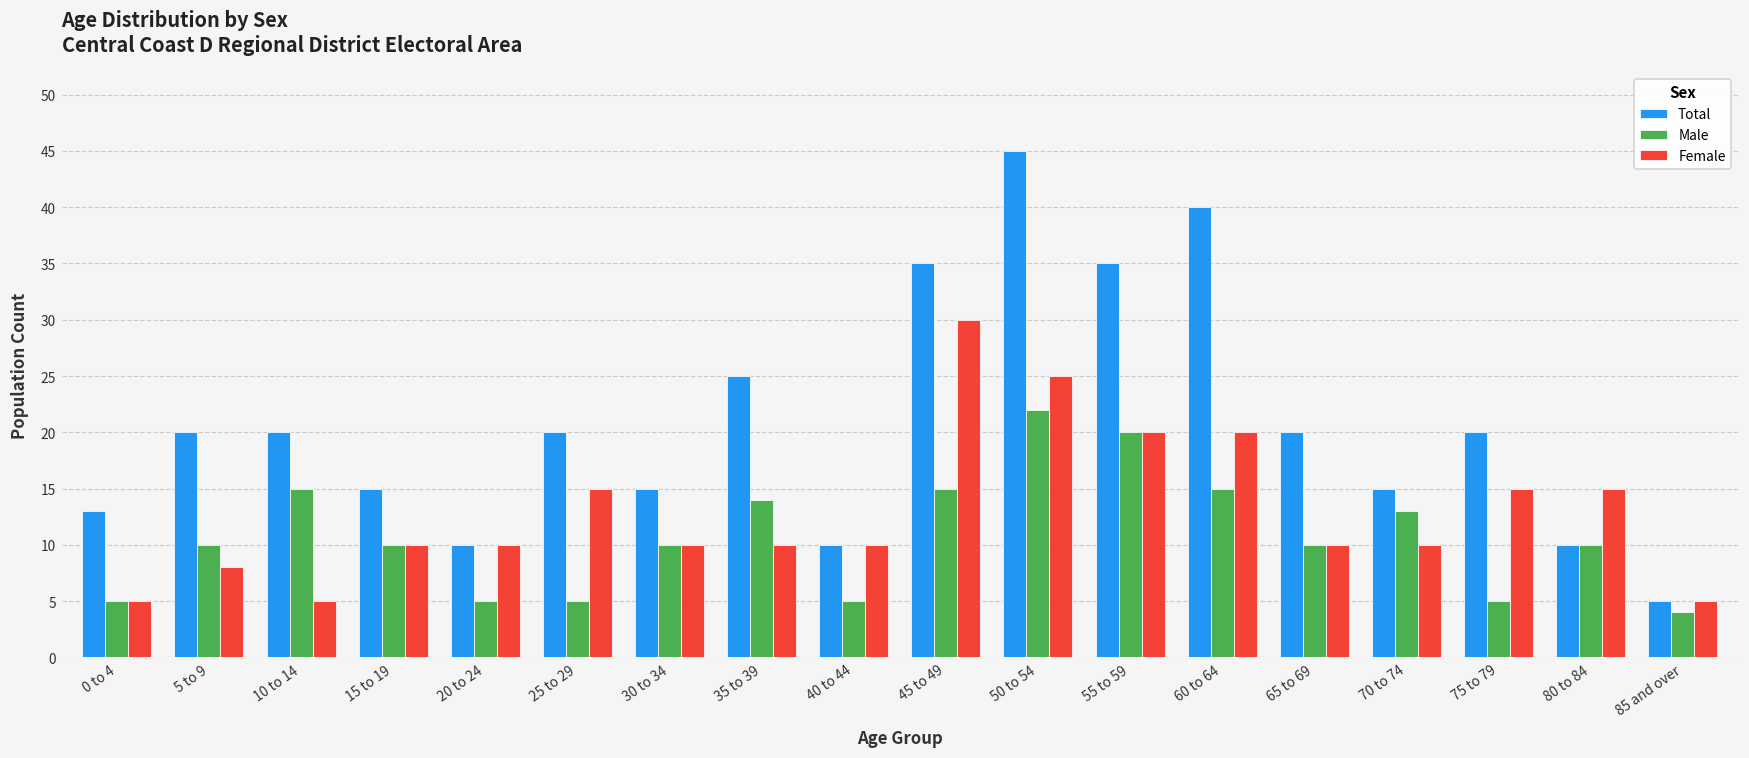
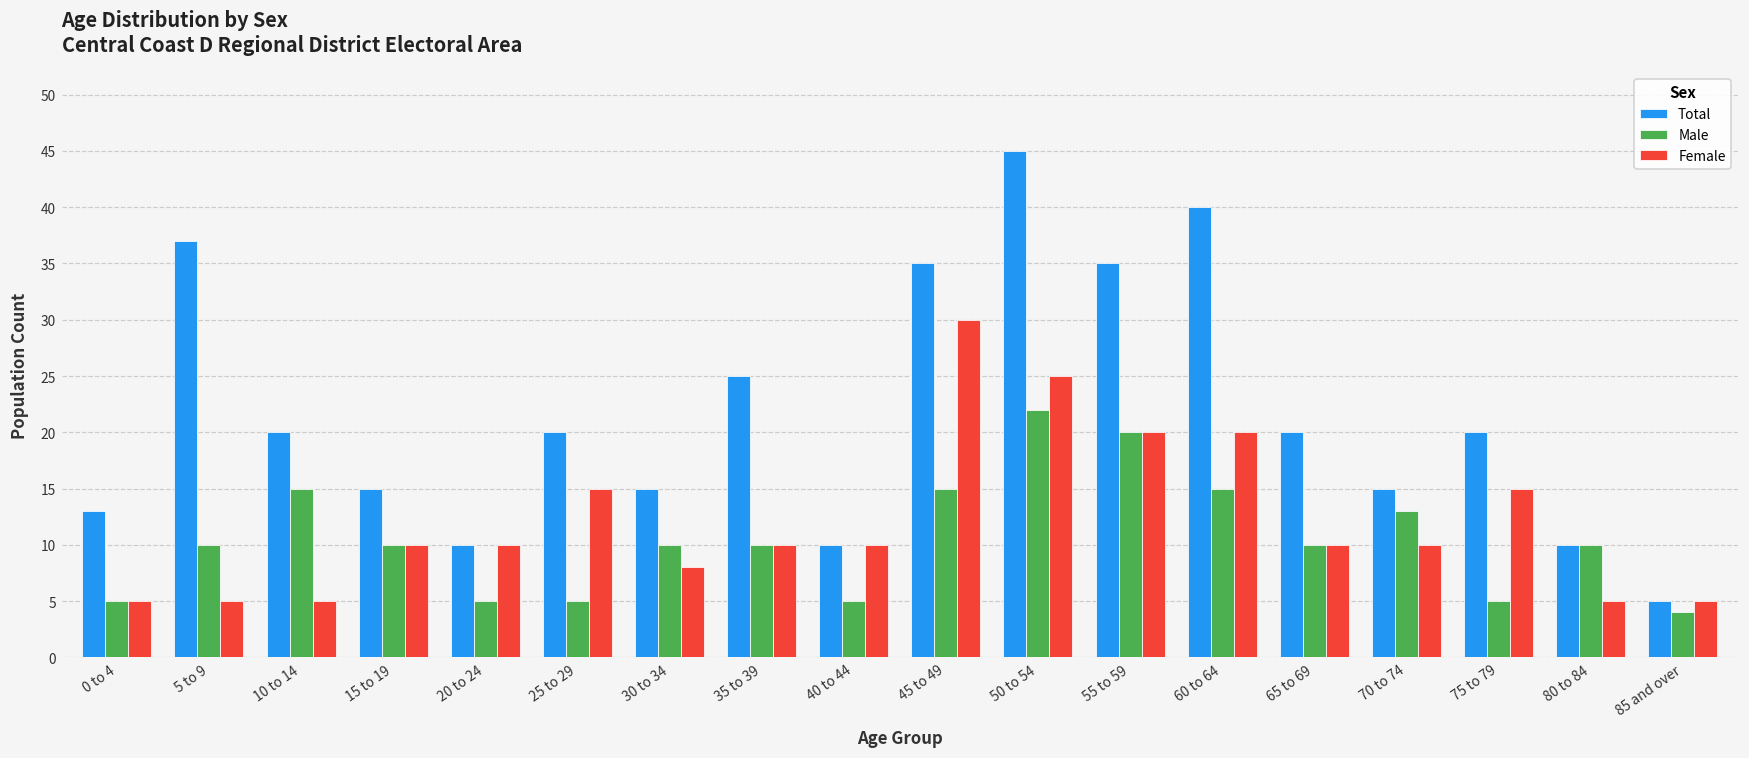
  {
    "Total": {
      "0 to 4": 13,
-     "5 to 9": 20,
+     "5 to 9": 37,
      "10 to 14": 20,
      "15 to 19": 15,
      "20 to 24": 10,
      "25 to 29": 20,
      "30 to 34": 15,
      "35 to 39": 25,
      "40 to 44": 10,
      "45 to 49": 35,
      "50 to 54": 45,
      "55 to 59": 35,
      "60 to 64": 40,
      "65 to 69": 20,
      "70 to 74": 15,
      "75 to 79": 20,
      "80 to 84": 10,
      "85 and over": 5
    },
    "Male": {
      "0 to 4": 5,
      "5 to 9": 10,
      "10 to 14": 15,
      "15 to 19": 10,
      "20 to 24": 5,
      "25 to 29": 5,
      "30 to 34": 10,
-     "35 to 39": 14,
+     "35 to 39": 10,
      "40 to 44": 5,
      "45 to 49": 15,
      "50 to 54": 22,
      "55 to 59": 20,
      "60 to 64": 15,
      "65 to 69": 10,
      "70 to 74": 13,
      "75 to 79": 5,
      "80 to 84": 10,
      "85 and over": 4
    },
    "Female": {
      "0 to 4": 5,
-     "5 to 9": 8,
+     "5 to 9": 5,
      "10 to 14": 5,
      "15 to 19": 10,
      "20 to 24": 10,
      "25 to 29": 15,
-     "30 to 34": 10,
+     "30 to 34": 8,
      "35 to 39": 10,
      "40 to 44": 10,
      "45 to 49": 30,
      "50 to 54": 25,
      "55 to 59": 20,
      "60 to 64": 20,
      "65 to 69": 10,
      "70 to 74": 10,
      "75 to 79": 15,
-     "80 to 84": 15,
+     "80 to 84": 5,
      "85 and over": 5
    }
  }
